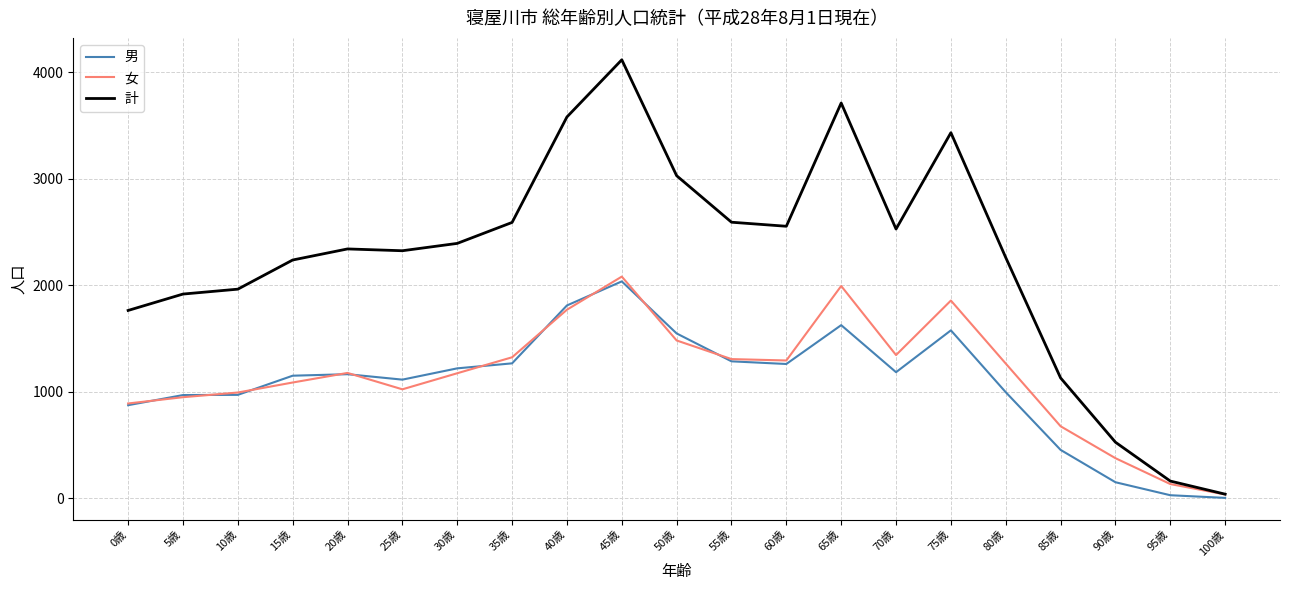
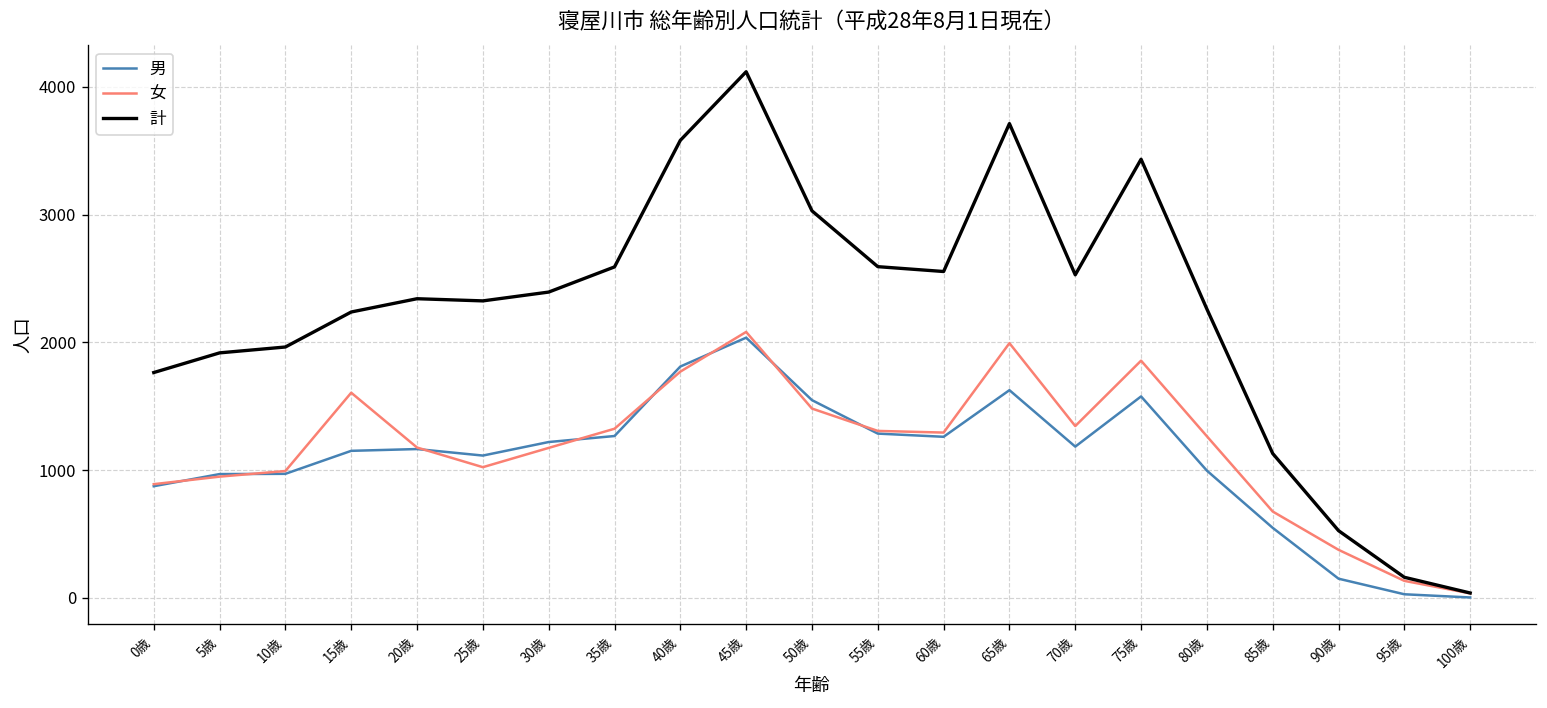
  {
    "男": {
      "15歳": 1150,
      "25歳": 1110,
      "30歳": 1220,
      "35歳": 1270,
      "40歳": 1810,
      "45歳": 2040,
      "50歳": 1550,
      "60歳": 1260,
      "65歳": 1630,
      "70歳": 1180,
      "75歳": 1580,
      "80歳": 1000,
-     "85歳": 450,
+     "85歳": 550,
      "90歳": 150,
      "95歳": 30,
      "100歳": 0
    },
    "女": {
-     "15歳": 1090,
+     "15歳": 1610,
      "25歳": 1020,
      "30歳": 1170,
      "35歳": 1320,
      "40歳": 1770,
      "45歳": 2080,
      "50歳": 1480,
      "60歳": 1290,
      "65歳": 1990,
      "70歳": 1350,
      "75歳": 1860,
      "80歳": 1270,
      "85歳": 680,
      "90歳": 380,
      "95歳": 130
    },
    "計": {
      "0歳": 1760,
      "5歳": 1920,
      "10歳": 1960,
      "15歳": 2240,
      "20歳": 2340,
      "25歳": 2330,
      "30歳": 2390,
      "35歳": 2590,
      "40歳": 3580,
      "45歳": 4120,
      "50歳": 3030,
      "55歳": 2590,
      "60歳": 2560,
      "65歳": 3710,
      "70歳": 2530,
      "75歳": 3430,
      "80歳": 2260,
      "85歳": 1130,
      "90歳": 530,
      "95歳": 160
    }
  }
